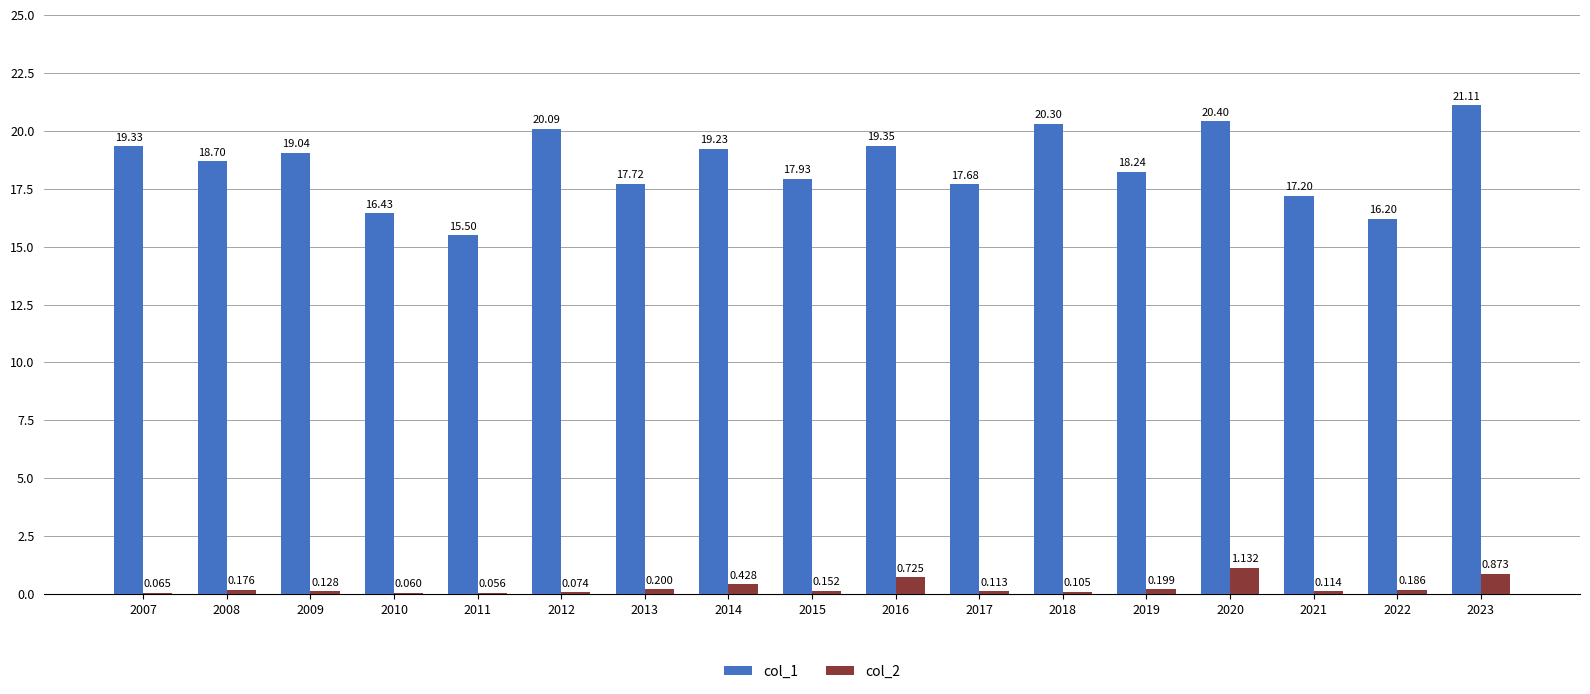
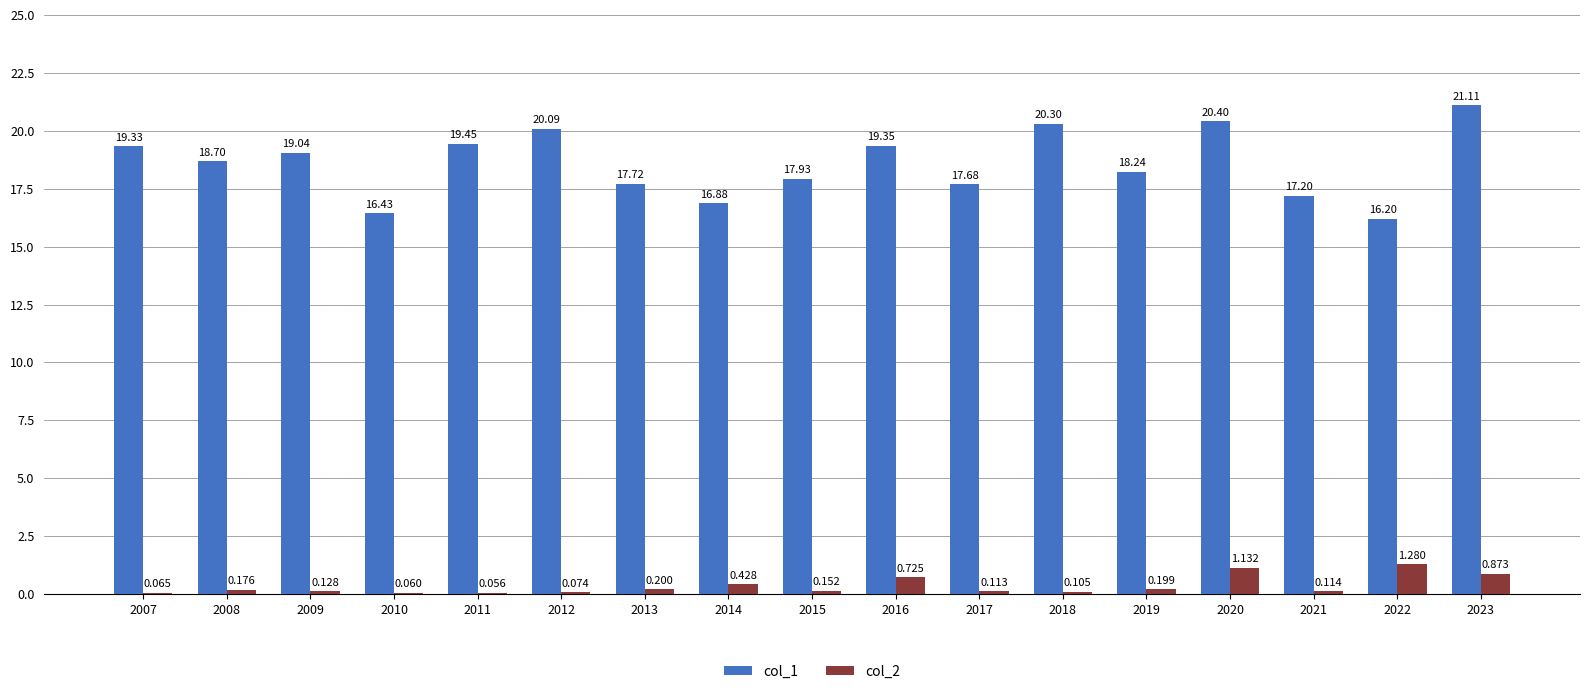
  {
    "col_1": {
      "2007": 19.33,
      "2008": 18.70,
      "2009": 19.04,
      "2010": 16.43,
-     "2011": 15.50,
+     "2011": 19.45,
      "2012": 20.09,
      "2013": 17.72,
-     "2014": 19.23,
+     "2014": 16.88,
      "2015": 17.93,
      "2016": 19.35,
      "2017": 17.68,
      "2018": 20.30,
      "2019": 18.24,
      "2020": 20.40,
      "2021": 17.20,
      "2022": 16.20,
      "2023": 21.11
    },
    "col_2": {
      "2007": 0.065,
      "2008": 0.176,
      "2009": 0.128,
      "2010": 0.060,
      "2011": 0.056,
      "2012": 0.074,
      "2013": 0.200,
      "2014": 0.428,
      "2015": 0.152,
      "2016": 0.725,
      "2017": 0.113,
      "2018": 0.105,
      "2019": 0.199,
      "2020": 1.132,
      "2021": 0.114,
-     "2022": 0.186,
+     "2022": 1.280,
      "2023": 0.873
    }
  }
